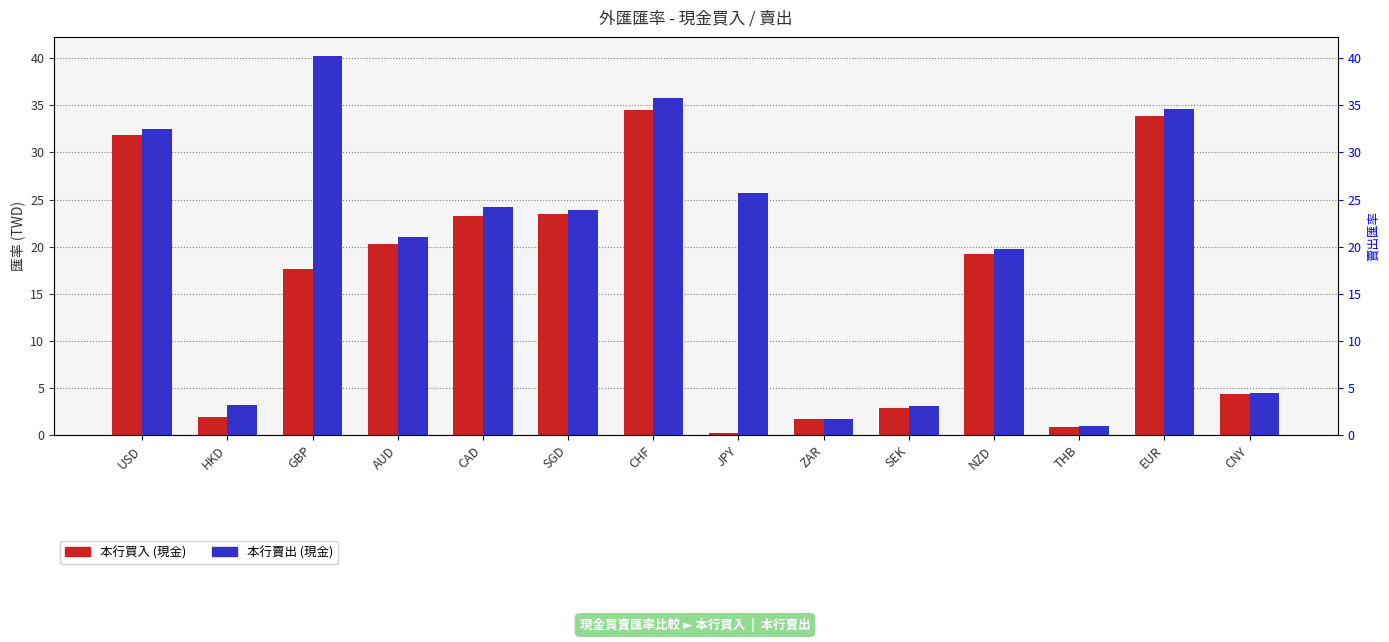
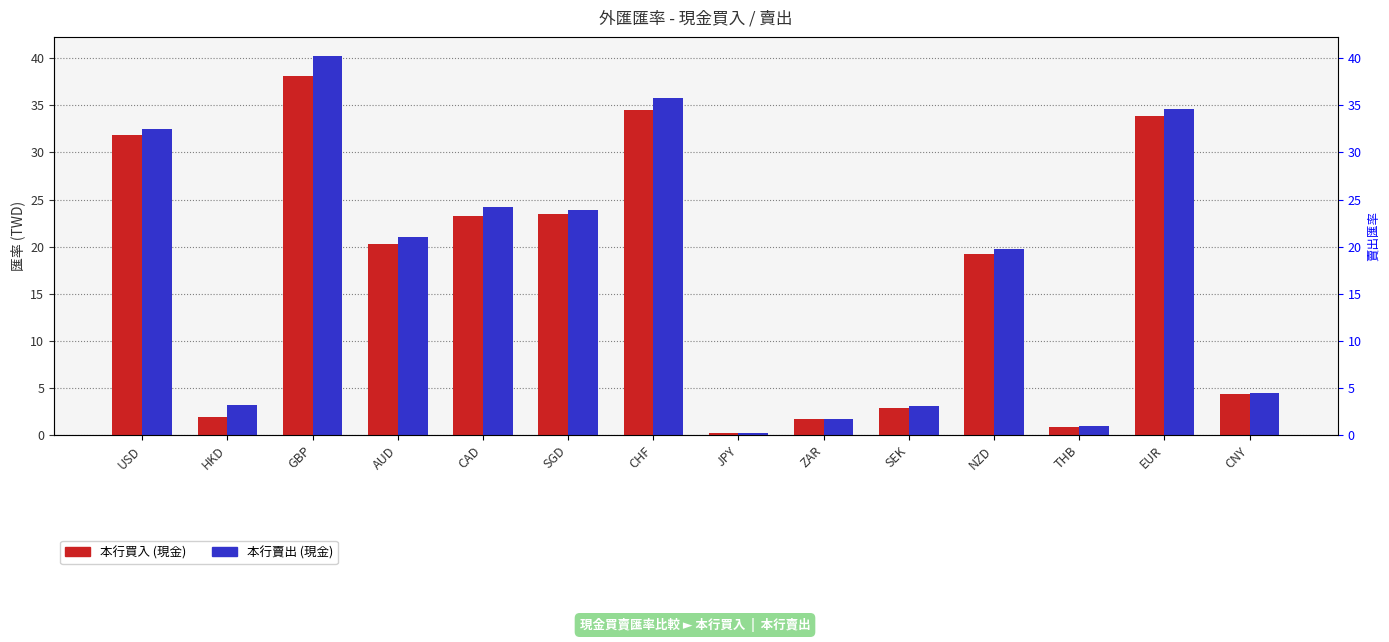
  {
    "本行買入 (現金)": {
      "USD": 32,
      "HKD": 2,
-     "GBP": 18,
+     "GBP": 38,
      "AUD": 20,
      "CAD": 23,
      "SGD": 23,
      "CHF": 35,
      "ZAR": 2,
      "SEK": 3,
      "NZD": 19,
      "THB": 1,
      "EUR": 34,
      "CNY": 4
    },
    "本行賣出 (現金)": {
      "USD": 33,
      "HKD": 3,
      "GBP": 40,
      "AUD": 21,
      "CAD": 24,
      "SGD": 24,
      "CHF": 36,
-     "JPY": 26,
+     "JPY": 0,
      "ZAR": 2,
      "SEK": 3,
      "NZD": 20,
      "THB": 1,
      "EUR": 35,
      "CNY": 4
    }
  }
